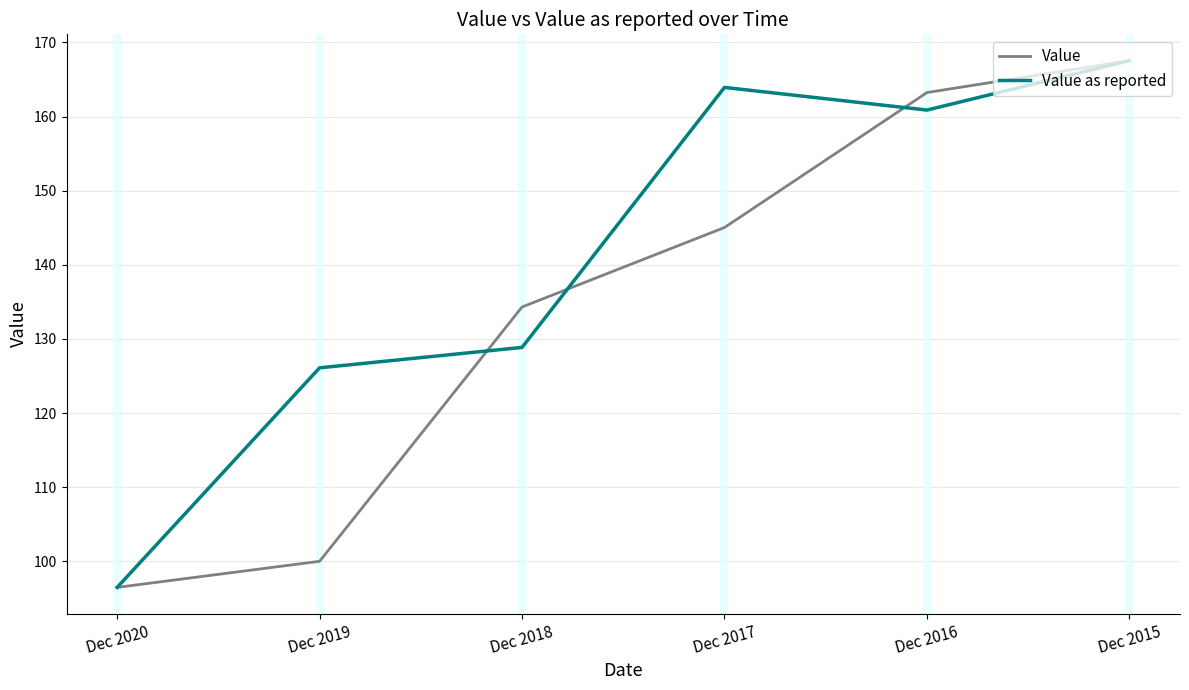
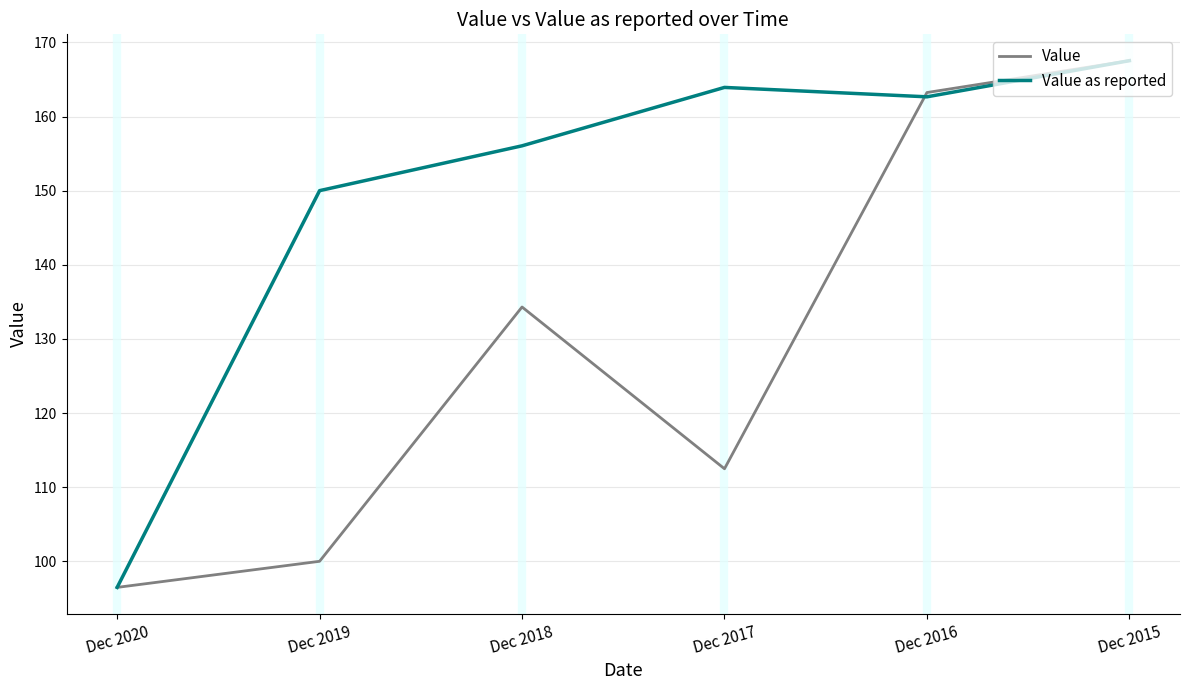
  {
    "Value": {
      "Dec 2019": 100,
      "Dec 2018": 134,
-     "Dec 2017": 145,
+     "Dec 2017": 112,
      "Dec 2016": 163
    },
    "Value as reported": {
-     "Dec 2019": 126,
-     "Dec 2018": 129,
+     "Dec 2019": 150,
+     "Dec 2018": 156,
      "Dec 2017": 164,
-     "Dec 2016": 161
+     "Dec 2016": 163
    }
  }
